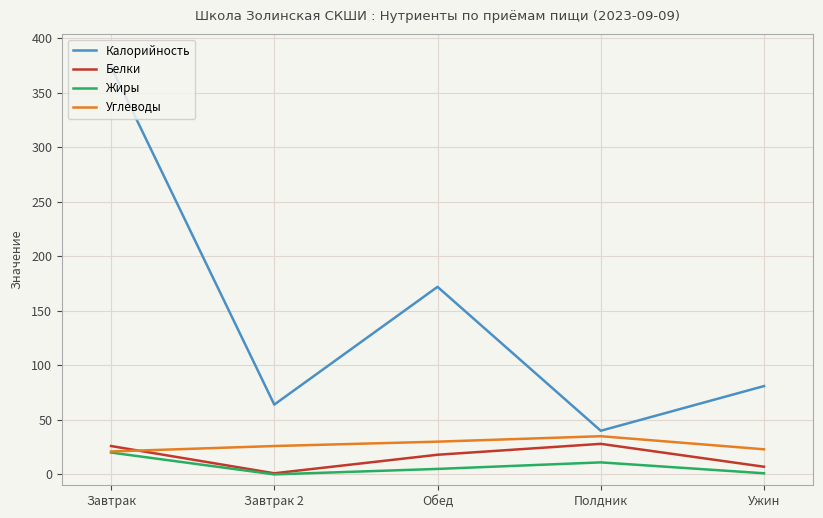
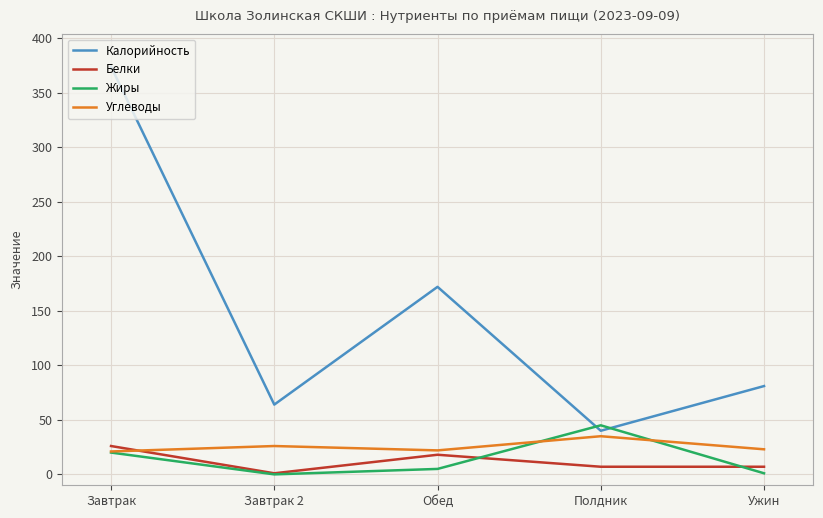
  {
    "Калорийность": {
      "Завтрак 2": 64,
      "Обед": 172,
      "Полдник": 40,
      "Ужин": 81
    },
    "Белки": {
      "Завтрак": 26,
      "Обед": 18,
-     "Полдник": 28,
+     "Полдник": 7,
      "Ужин": 7
    },
    "Жиры": {
      "Обед": 5,
-     "Полдник": 11,
+     "Полдник": 45,
      "Ужин": 1
    },
    "Углеводы": {
      "Завтрак 2": 26,
-     "Обед": 30,
+     "Обед": 22,
      "Полдник": 35,
      "Ужин": 23
    }
  }
